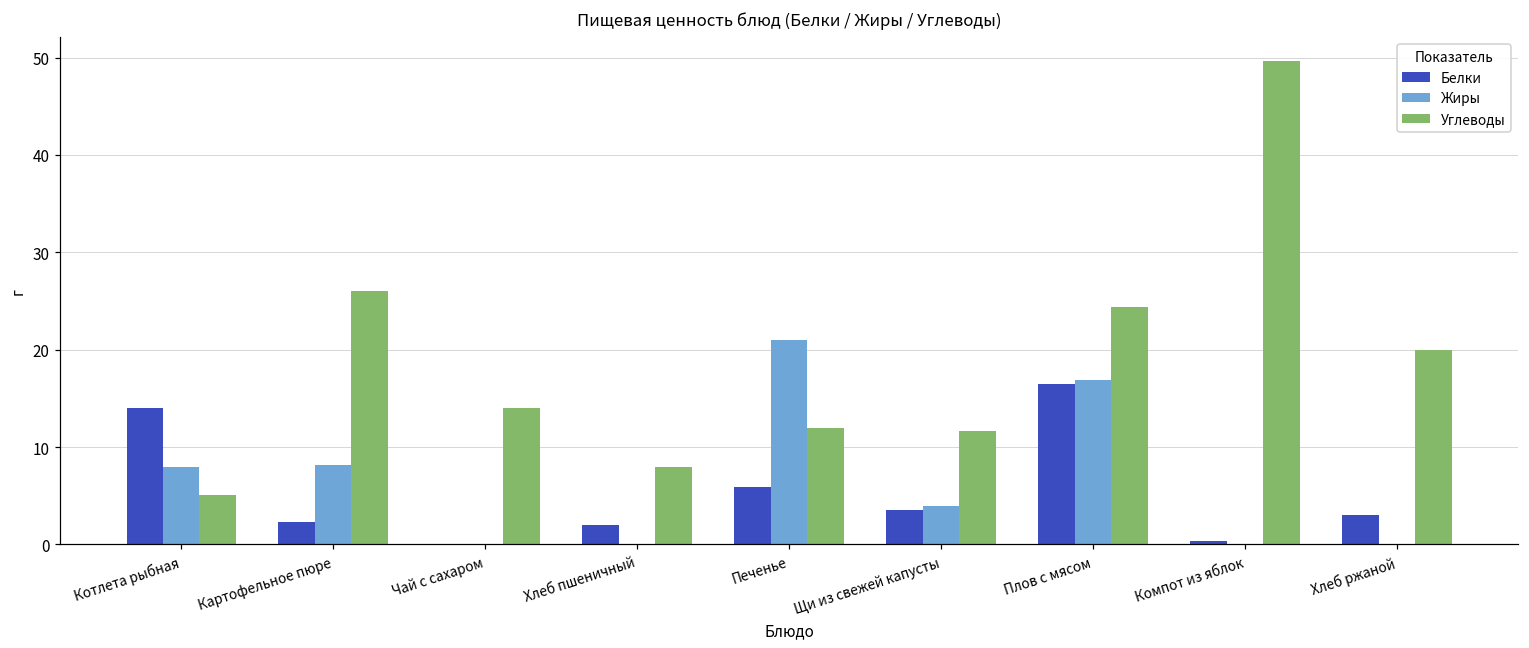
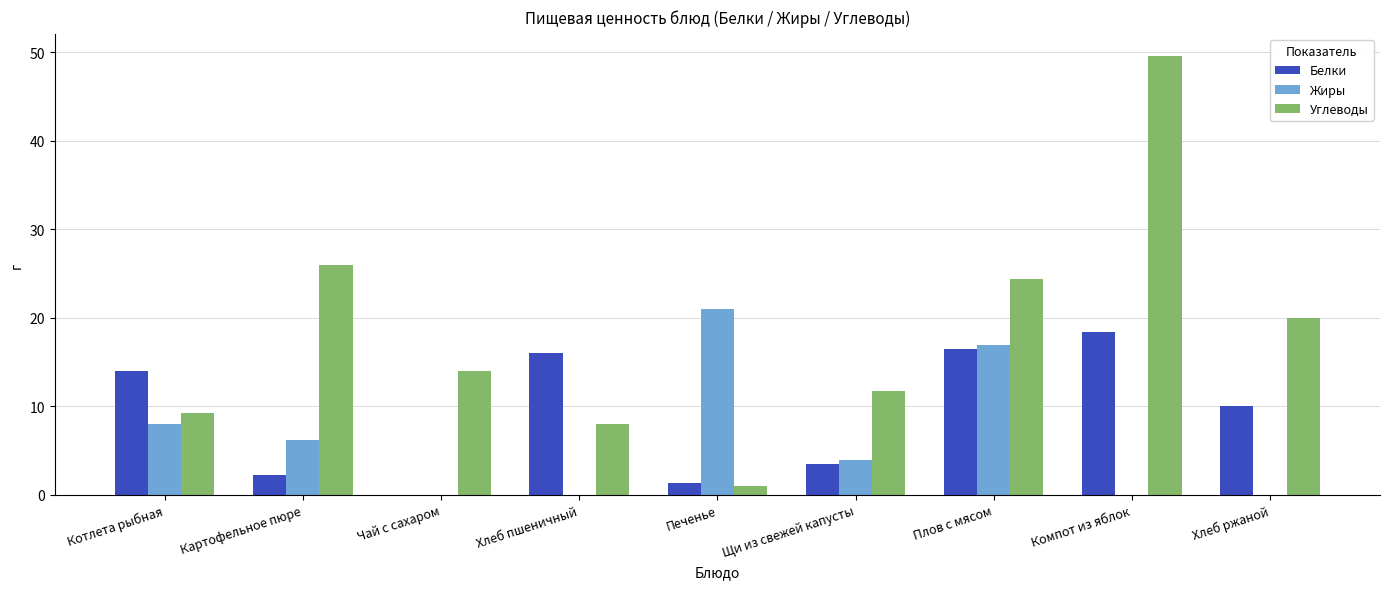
  {
    "Белки": {
      "Котлета рыбная": 14,
      "Картофельное пюре": 2,
      "Чай с сахаром": 0,
-     "Хлеб пшеничный": 2,
-     "Печенье": 6,
+     "Хлеб пшеничный": 16,
+     "Печенье": 1,
      "Щи из свежей капусты": 4,
      "Плов с мясом": 17,
-     "Компот из яблок": 0,
-     "Хлеб ржаной": 3
+     "Компот из яблок": 18,
+     "Хлеб ржаной": 10
    },
    "Жиры": {
      "Котлета рыбная": 8,
-     "Картофельное пюре": 8,
+     "Картофельное пюре": 6,
      "Чай с сахаром": 0,
      "Хлеб пшеничный": 0,
      "Печенье": 21,
      "Щи из свежей капусты": 4,
      "Плов с мясом": 17,
      "Компот из яблок": 0,
      "Хлеб ржаной": 0
    },
    "Углеводы": {
-     "Котлета рыбная": 5,
+     "Котлета рыбная": 9,
      "Картофельное пюре": 26,
      "Чай с сахаром": 14,
      "Хлеб пшеничный": 8,
-     "Печенье": 12,
+     "Печенье": 1,
      "Щи из свежей капусты": 12,
      "Плов с мясом": 24,
      "Компот из яблок": 50,
      "Хлеб ржаной": 20
    }
  }
